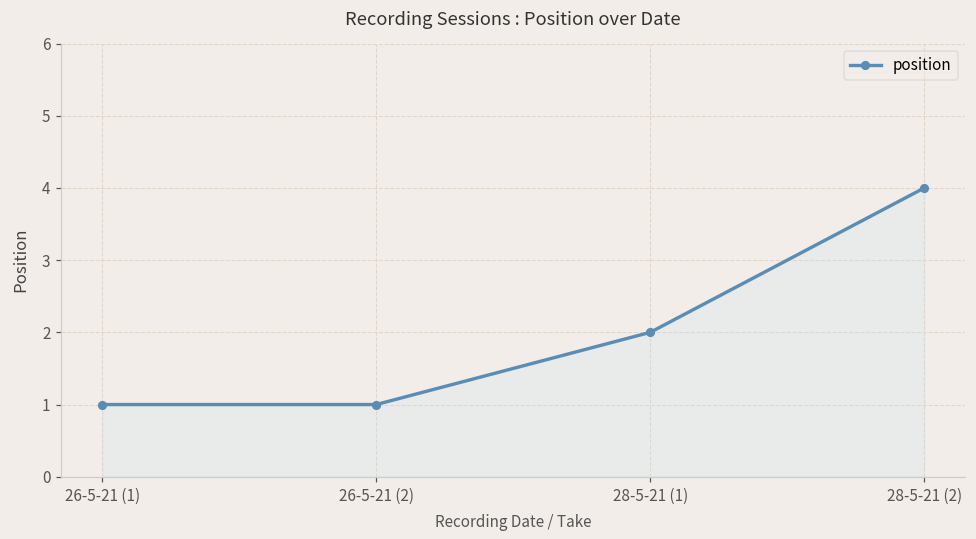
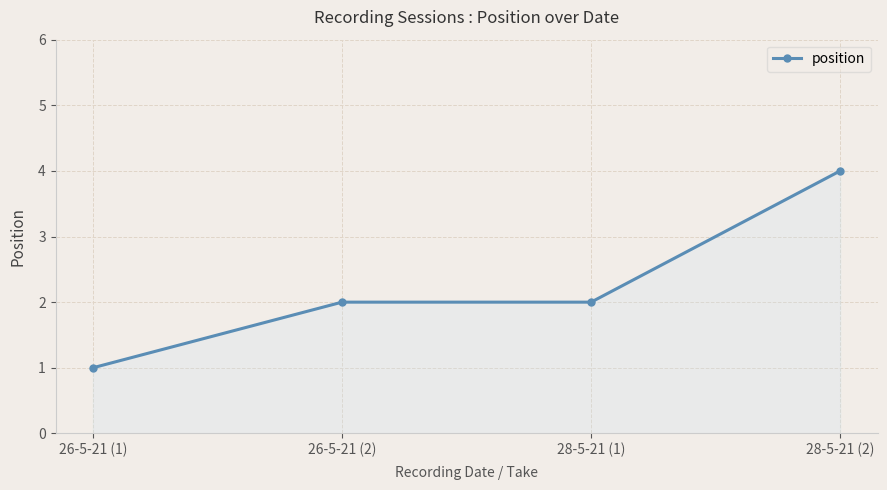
  {
    "26-5-21 (1)": 1,
-   "26-5-21 (2)": 1,
+   "26-5-21 (2)": 2,
    "28-5-21 (1)": 2,
    "28-5-21 (2)": 4
  }
